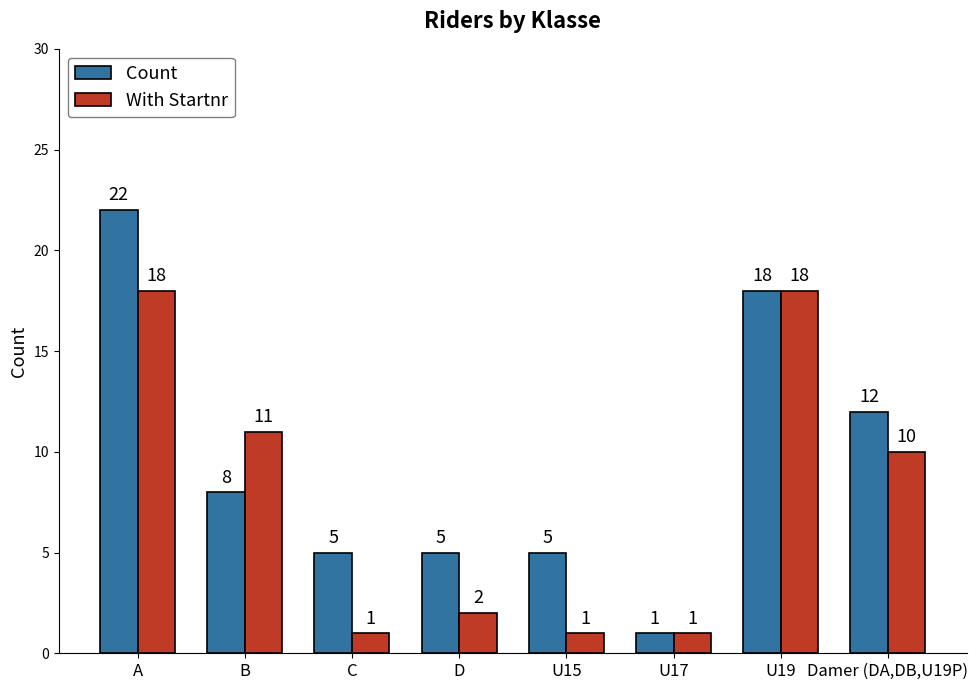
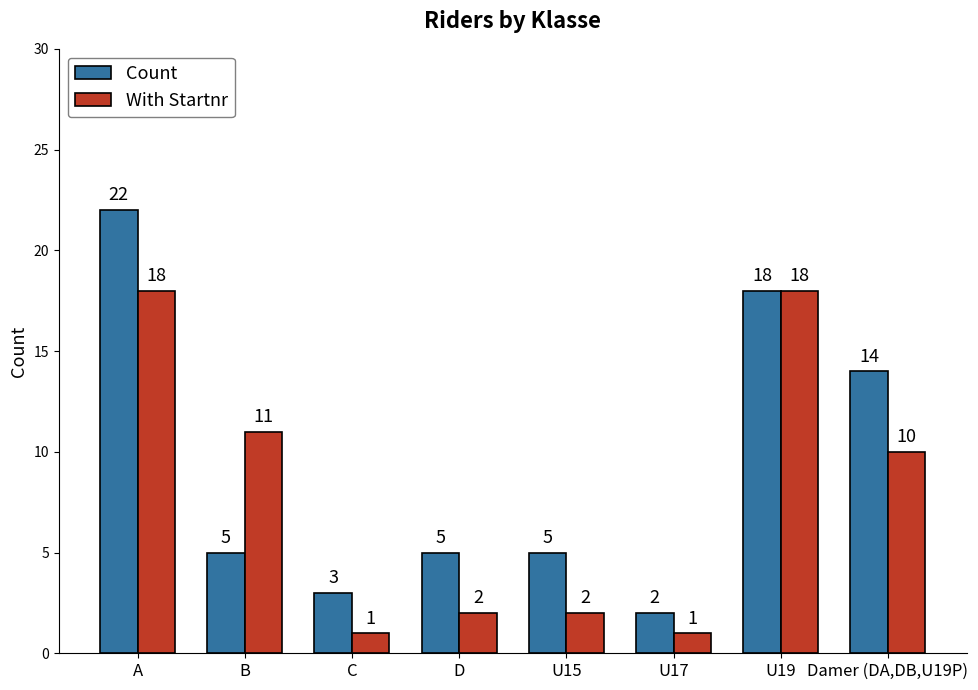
  {
    "Count": {
      "A": 22,
-     "B": 8,
-     "C": 5,
+     "B": 5,
+     "C": 3,
      "D": 5,
      "U15": 5,
-     "U17": 1,
+     "U17": 2,
      "U19": 18,
-     "Damer (DA,DB,U19P)": 12
+     "Damer (DA,DB,U19P)": 14
    },
    "With Startnr": {
      "A": 18,
      "B": 11,
      "C": 1,
      "D": 2,
-     "U15": 1,
+     "U15": 2,
      "U17": 1,
      "U19": 18,
      "Damer (DA,DB,U19P)": 10
    }
  }
